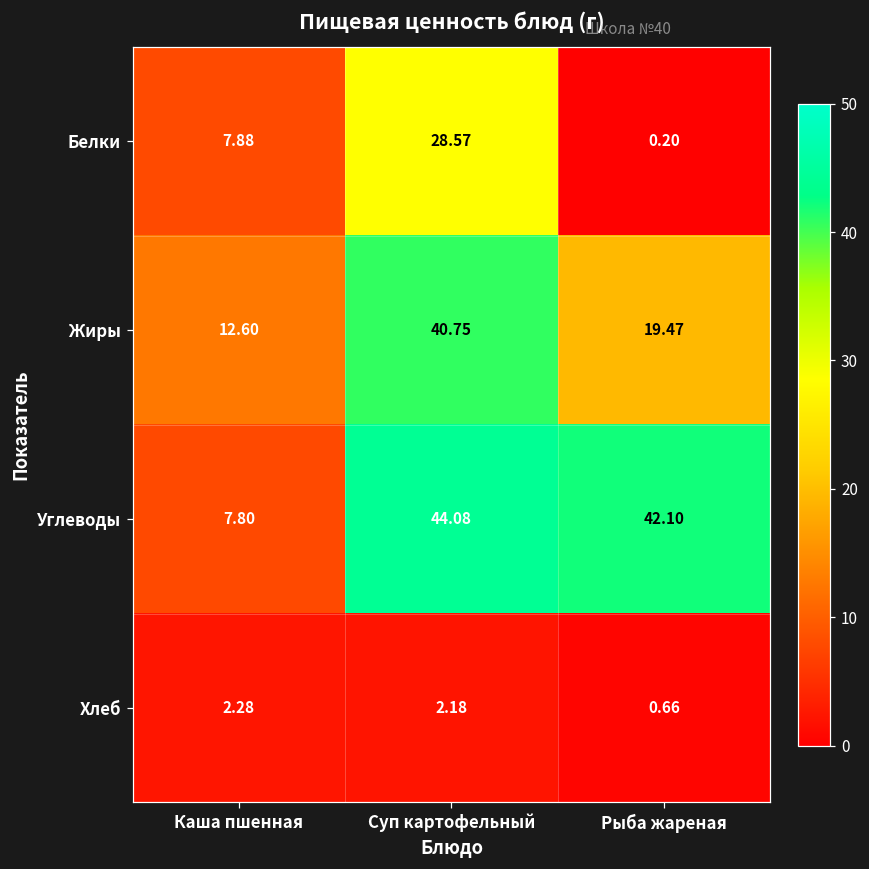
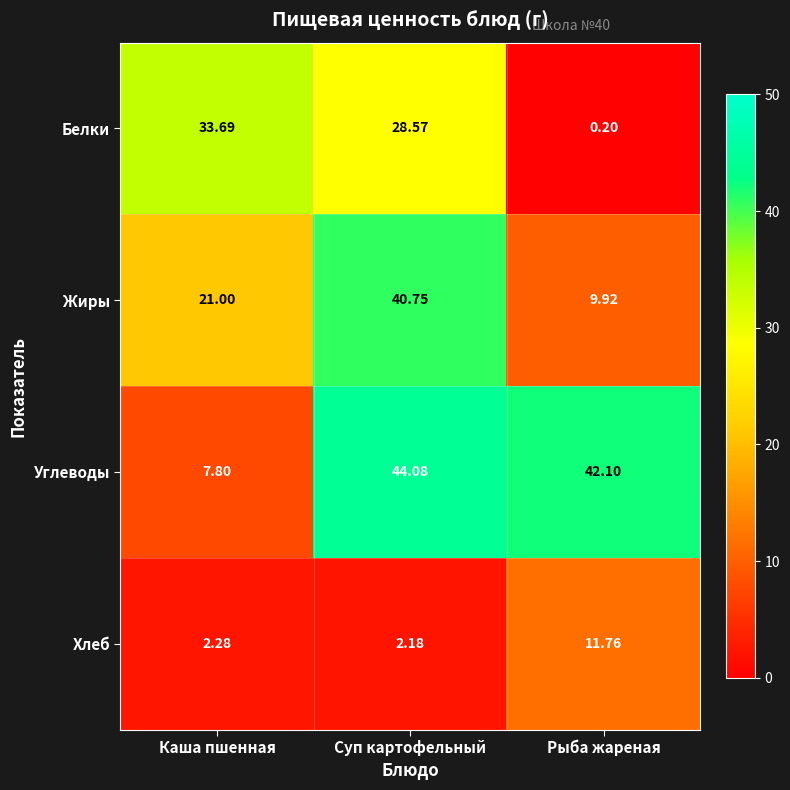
  {
    "Белки": {
-     "Каша пшенная": 7.88,
+     "Каша пшенная": 33.69,
      "Суп картофельный": 28.57,
      "Рыба жареная": 0.20
    },
    "Жиры": {
-     "Каша пшенная": 12.60,
+     "Каша пшенная": 21.00,
      "Суп картофельный": 40.75,
-     "Рыба жареная": 19.47
+     "Рыба жареная": 9.92
    },
    "Углеводы": {
      "Каша пшенная": 7.80,
      "Суп картофельный": 44.08,
      "Рыба жареная": 42.10
    },
    "Хлеб": {
      "Каша пшенная": 2.28,
      "Суп картофельный": 2.18,
-     "Рыба жареная": 0.66
+     "Рыба жареная": 11.76
    }
  }
